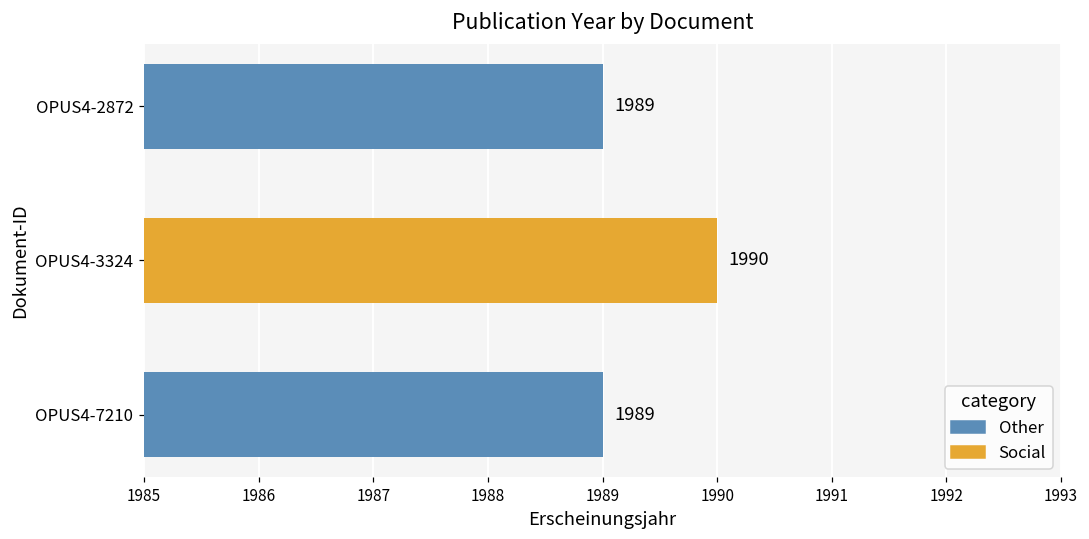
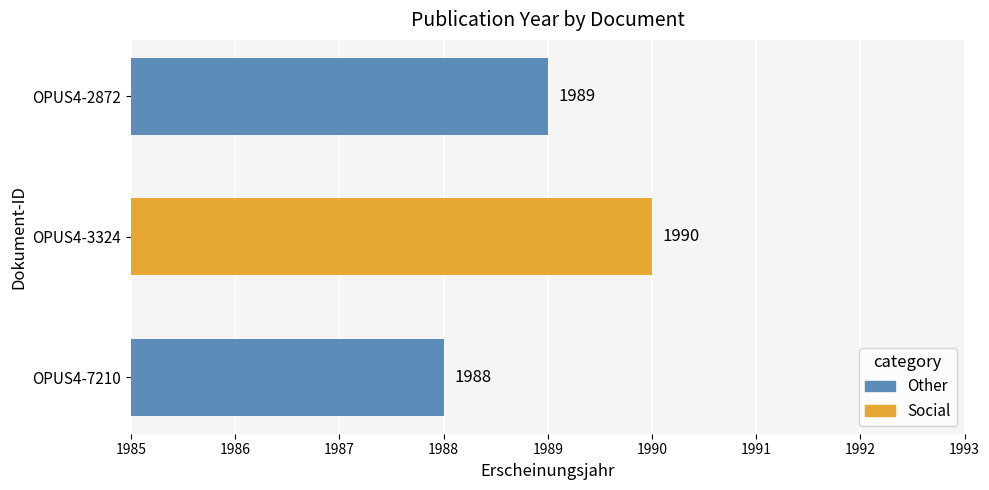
  {
    "OPUS4-2872": 1989,
    "OPUS4-3324": 1990,
-   "OPUS4-7210": 1989
+   "OPUS4-7210": 1988
  }
